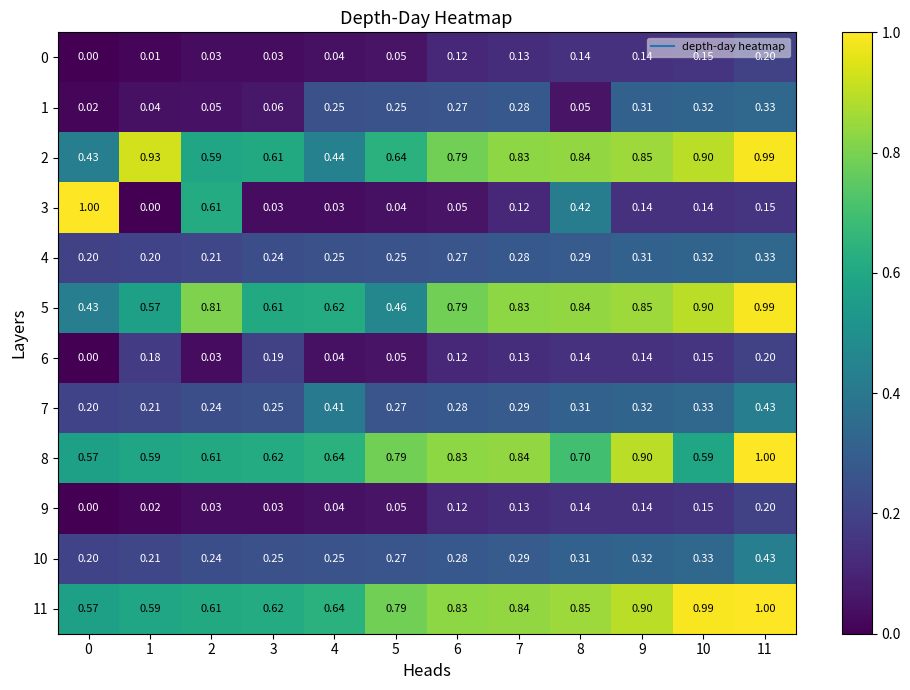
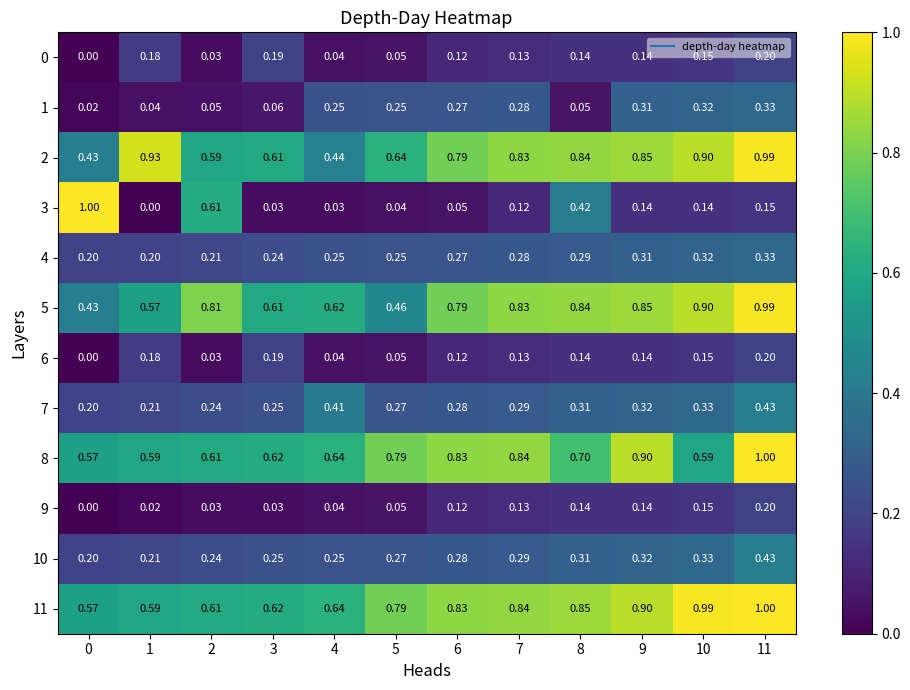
  {
    "0": {
      "0": 0.00,
-     "1": 0.01,
+     "1": 0.18,
      "2": 0.03,
-     "3": 0.03,
+     "3": 0.19,
      "4": 0.04,
      "5": 0.05,
      "6": 0.12,
      "7": 0.13,
      "8": 0.14
    },
    "1": {
      "0": 0.02,
      "1": 0.04,
      "2": 0.05,
      "3": 0.06,
      "4": 0.25,
      "5": 0.25,
      "6": 0.27,
      "7": 0.28,
      "8": 0.05,
      "9": 0.31,
      "10": 0.32,
      "11": 0.33
    },
    "2": {
      "0": 0.43,
      "1": 0.93,
      "2": 0.59,
      "3": 0.61,
      "4": 0.44,
      "5": 0.64,
      "6": 0.79,
      "7": 0.83,
      "8": 0.84,
      "9": 0.85,
      "10": 0.90,
      "11": 0.99
    },
    "3": {
      "0": 1.00,
      "1": 0.00,
      "2": 0.61,
      "3": 0.03,
      "4": 0.03,
      "5": 0.04,
      "6": 0.05,
      "7": 0.12,
      "8": 0.42,
      "9": 0.14,
      "10": 0.14,
      "11": 0.15
    },
    "4": {
      "0": 0.20,
      "1": 0.20,
      "2": 0.21,
      "3": 0.24,
      "4": 0.25,
      "5": 0.25,
      "6": 0.27,
      "7": 0.28,
      "8": 0.29,
      "9": 0.31,
      "10": 0.32,
      "11": 0.33
    },
    "5": {
      "0": 0.43,
      "1": 0.57,
      "2": 0.81,
      "3": 0.61,
      "4": 0.62,
      "5": 0.46,
      "6": 0.79,
      "7": 0.83,
      "8": 0.84,
      "9": 0.85,
      "10": 0.90,
      "11": 0.99
    },
    "6": {
      "0": 0.00,
      "1": 0.18,
      "2": 0.03,
      "3": 0.19,
      "4": 0.04,
      "5": 0.05,
      "6": 0.12,
      "7": 0.13,
      "8": 0.14,
      "9": 0.14,
      "10": 0.15,
      "11": 0.20
    },
    "7": {
      "0": 0.20,
      "1": 0.21,
      "2": 0.24,
      "3": 0.25,
      "4": 0.41,
      "5": 0.27,
      "6": 0.28,
      "7": 0.29,
      "8": 0.31,
      "9": 0.32,
      "10": 0.33,
      "11": 0.43
    },
    "8": {
      "0": 0.57,
      "1": 0.59,
      "2": 0.61,
      "3": 0.62,
      "4": 0.64,
      "5": 0.79,
      "6": 0.83,
      "7": 0.84,
      "8": 0.70,
      "9": 0.90,
      "10": 0.59,
      "11": 1.00
    },
    "9": {
      "0": 0.00,
      "1": 0.02,
      "2": 0.03,
      "3": 0.03,
      "4": 0.04,
      "5": 0.05,
      "6": 0.12,
      "7": 0.13,
      "8": 0.14,
      "9": 0.14,
      "10": 0.15,
      "11": 0.20
    },
    "10": {
      "0": 0.20,
      "1": 0.21,
      "2": 0.24,
      "3": 0.25,
      "4": 0.25,
      "5": 0.27,
      "6": 0.28,
      "7": 0.29,
      "8": 0.31,
      "9": 0.32,
      "10": 0.33,
      "11": 0.43
    },
    "11": {
      "0": 0.57,
      "1": 0.59,
      "2": 0.61,
      "3": 0.62,
      "4": 0.64,
      "5": 0.79,
      "6": 0.83,
      "7": 0.84,
      "8": 0.85,
      "9": 0.90,
      "10": 0.99,
      "11": 1.00
    }
  }
